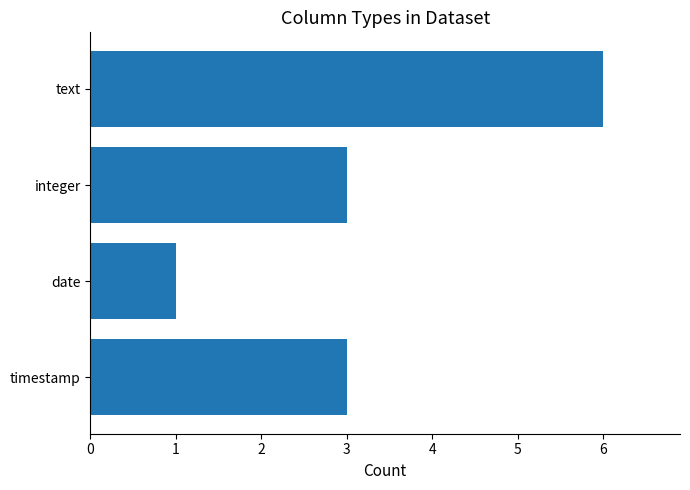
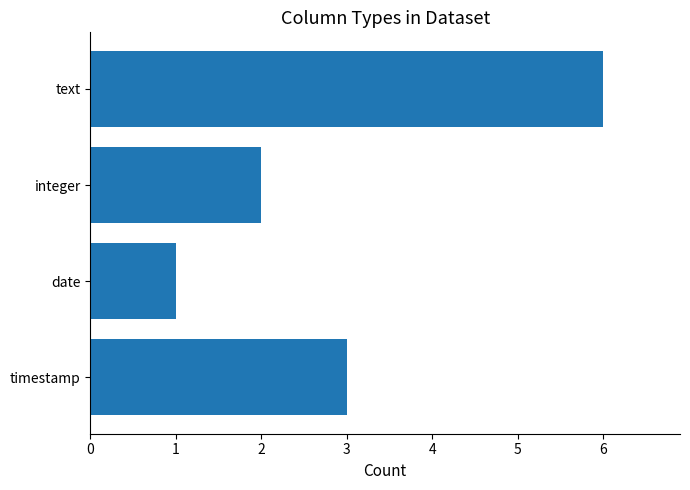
  {
    "text": 6,
-   "integer": 3,
+   "integer": 2,
    "date": 1,
    "timestamp": 3
  }
